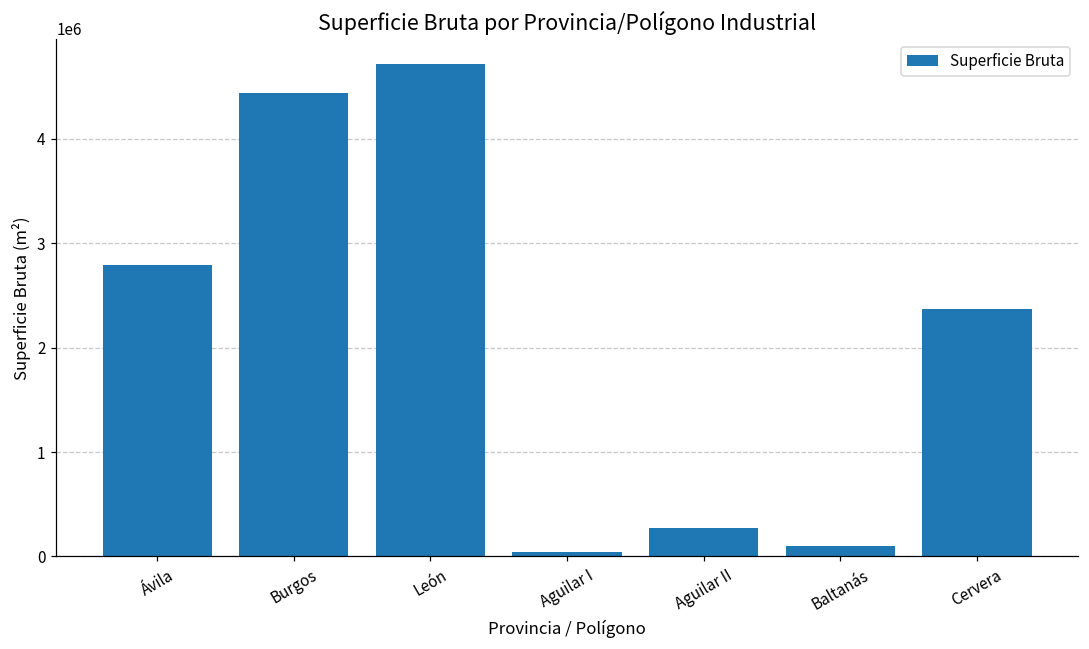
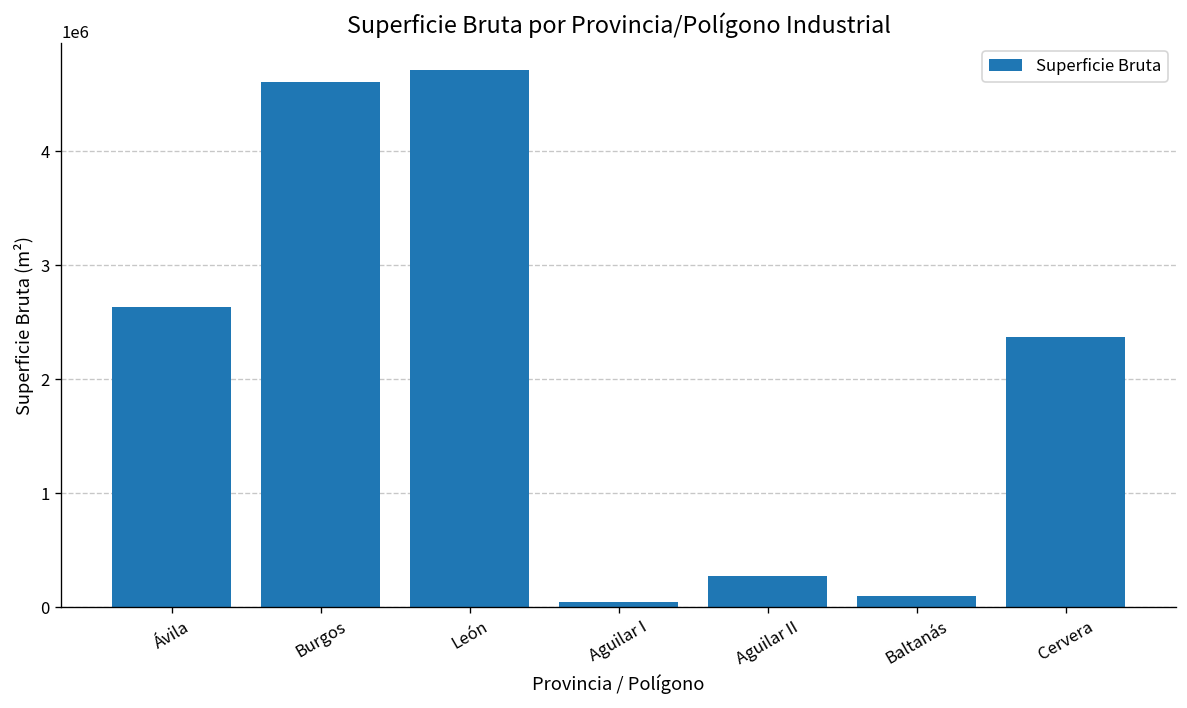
  {
-   "Ávila": 2800000,
-   "Burgos": 4400000,
+   "Ávila": 2600000,
+   "Burgos": 4600000,
    "León": 4700000,
    "Aguilar I": 0,
    "Aguilar II": 300000,
    "Baltanás": 100000,
    "Cervera": 2400000
  }
